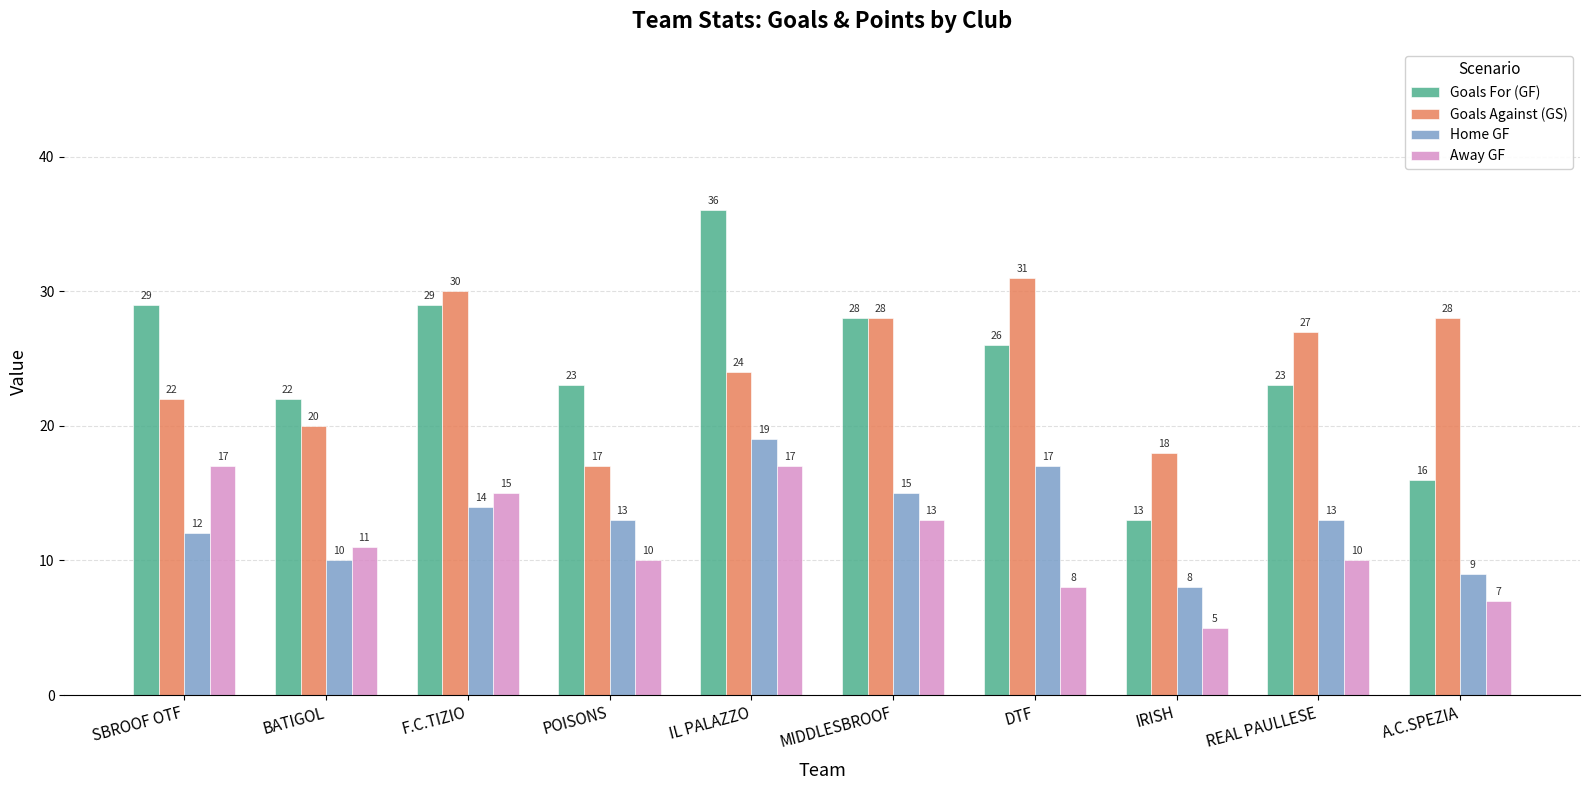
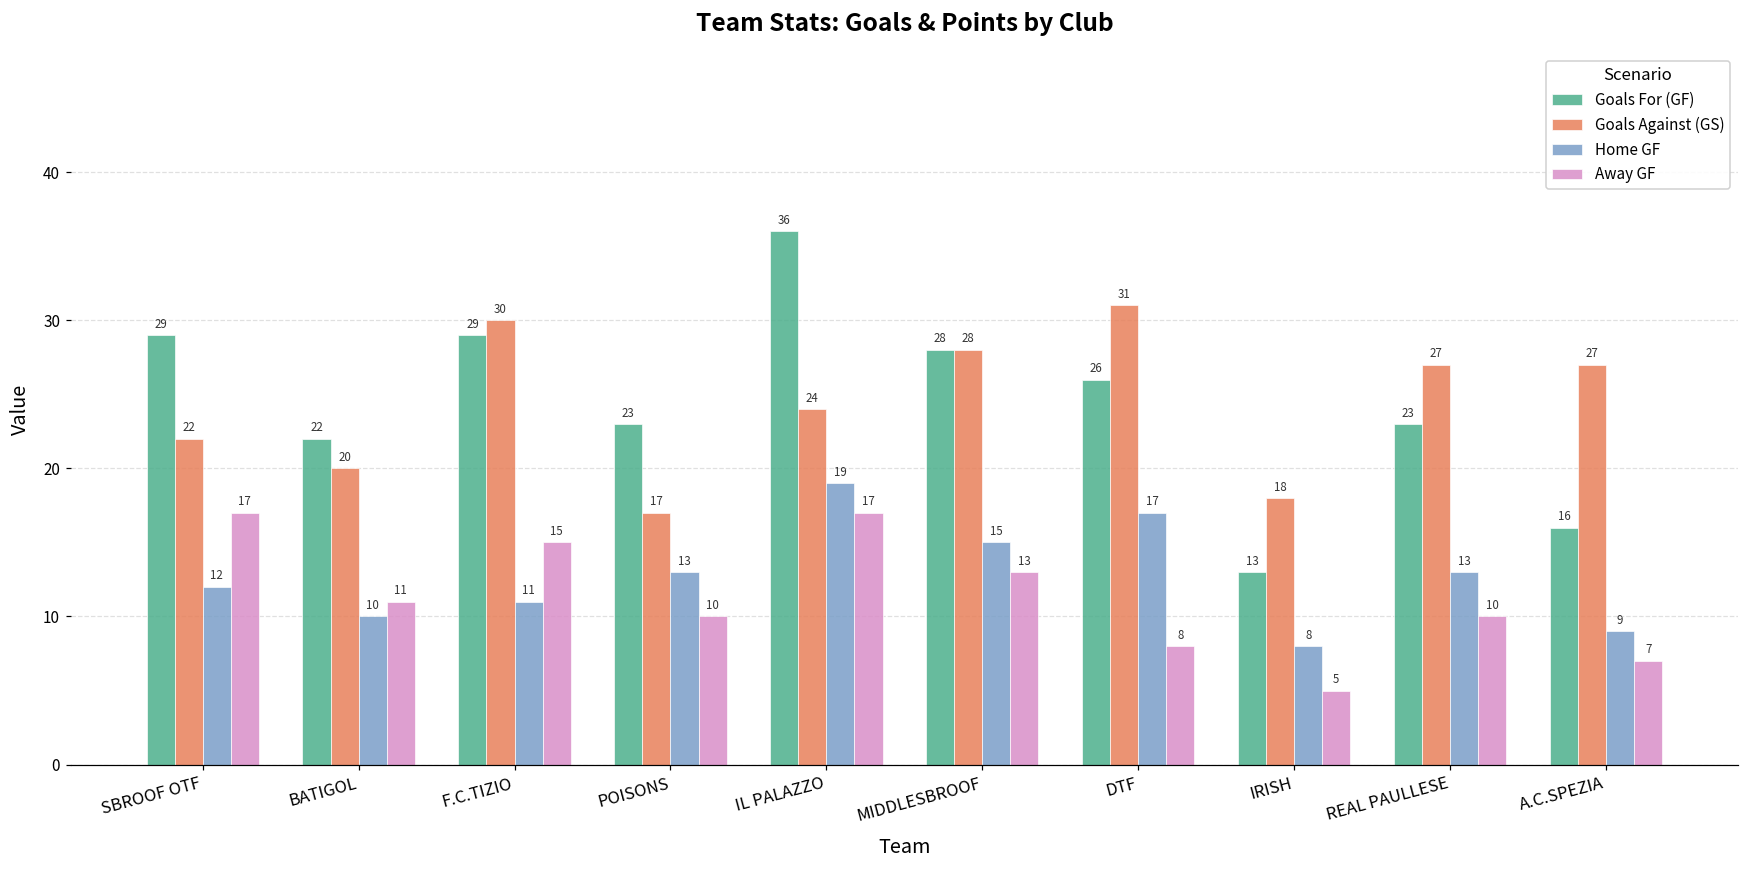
  {
    "Goals For (GF)": {
      "SBROOF OTF": 29,
      "BATIGOL": 22,
      "F.C.TIZIO": 29,
      "POISONS": 23,
      "IL PALAZZO": 36,
      "MIDDLESBROOF": 28,
      "DTF": 26,
      "IRISH": 13,
      "REAL PAULLESE": 23,
      "A.C.SPEZIA": 16
    },
    "Goals Against (GS)": {
      "SBROOF OTF": 22,
      "BATIGOL": 20,
      "F.C.TIZIO": 30,
      "POISONS": 17,
      "IL PALAZZO": 24,
      "MIDDLESBROOF": 28,
      "DTF": 31,
      "IRISH": 18,
      "REAL PAULLESE": 27,
-     "A.C.SPEZIA": 28
+     "A.C.SPEZIA": 27
    },
    "Home GF": {
      "SBROOF OTF": 12,
      "BATIGOL": 10,
-     "F.C.TIZIO": 14,
+     "F.C.TIZIO": 11,
      "POISONS": 13,
      "IL PALAZZO": 19,
      "MIDDLESBROOF": 15,
      "DTF": 17,
      "IRISH": 8,
      "REAL PAULLESE": 13,
      "A.C.SPEZIA": 9
    },
    "Away GF": {
      "SBROOF OTF": 17,
      "BATIGOL": 11,
      "F.C.TIZIO": 15,
      "POISONS": 10,
      "IL PALAZZO": 17,
      "MIDDLESBROOF": 13,
      "DTF": 8,
      "IRISH": 5,
      "REAL PAULLESE": 10,
      "A.C.SPEZIA": 7
    }
  }
